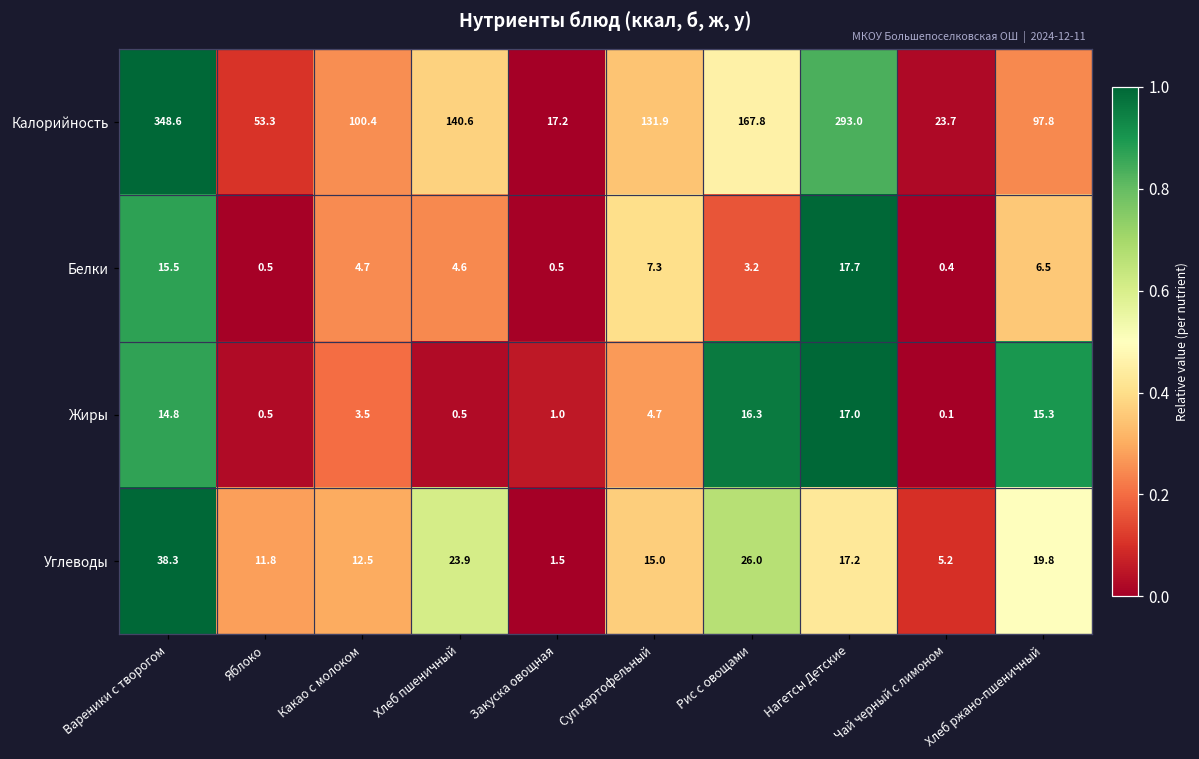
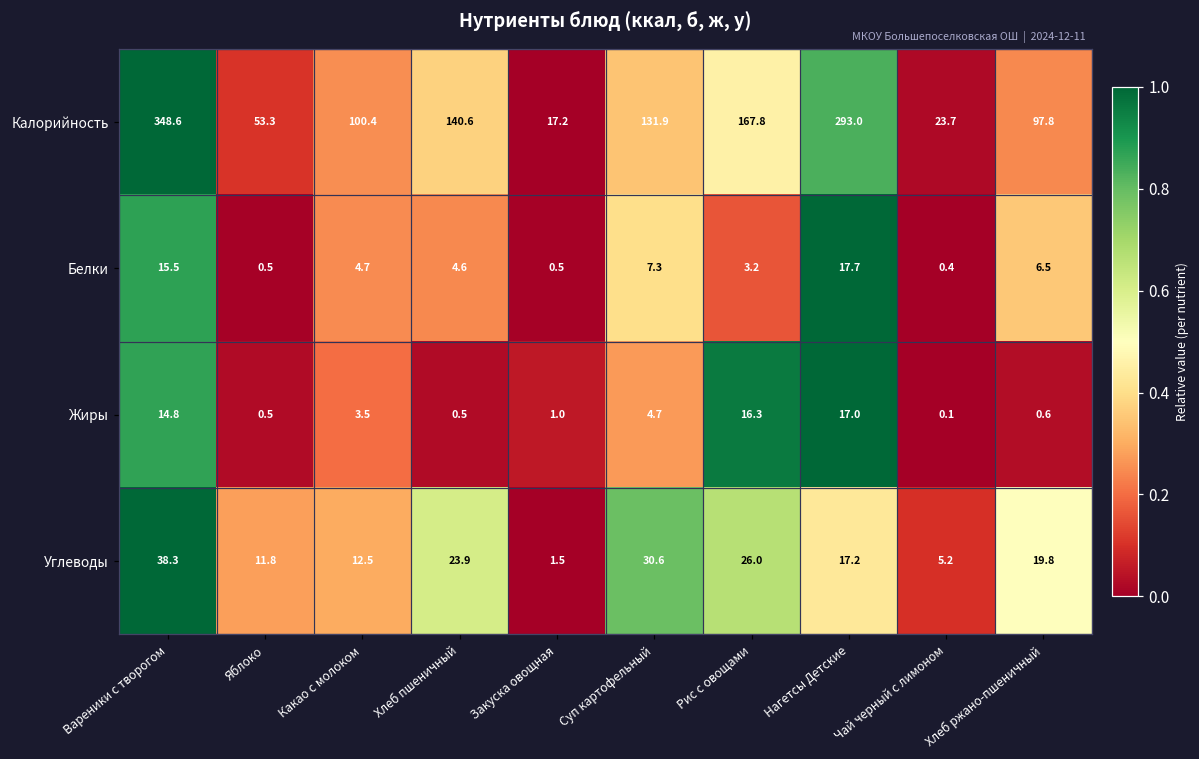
  {
    "Калорийность": {
      "Вареники с творогом": 348.6,
      "Яблоко": 53.3,
      "Какао с молоком": 100.4,
      "Хлеб пшеничный": 140.6,
      "Закуска овощная": 17.2,
      "Суп картофельный": 131.9,
      "Рис с овощами": 167.8,
      "Нагетсы Детские": 293.0,
      "Чай черный с лимоном": 23.7,
      "Хлеб ржано-пшеничный": 97.8
    },
    "Белки": {
      "Вареники с творогом": 15.5,
      "Яблоко": 0.5,
      "Какао с молоком": 4.7,
      "Хлеб пшеничный": 4.6,
      "Закуска овощная": 0.5,
      "Суп картофельный": 7.3,
      "Рис с овощами": 3.2,
      "Нагетсы Детские": 17.7,
      "Чай черный с лимоном": 0.4,
      "Хлеб ржано-пшеничный": 6.5
    },
    "Жиры": {
      "Вареники с творогом": 14.8,
      "Яблоко": 0.5,
      "Какао с молоком": 3.5,
      "Хлеб пшеничный": 0.5,
      "Закуска овощная": 1.0,
      "Суп картофельный": 4.7,
      "Рис с овощами": 16.3,
      "Нагетсы Детские": 17.0,
      "Чай черный с лимоном": 0.1,
-     "Хлеб ржано-пшеничный": 15.3
+     "Хлеб ржано-пшеничный": 0.6
    },
    "Углеводы": {
      "Вареники с творогом": 38.3,
      "Яблоко": 11.8,
      "Какао с молоком": 12.5,
      "Хлеб пшеничный": 23.9,
      "Закуска овощная": 1.5,
-     "Суп картофельный": 15.0,
+     "Суп картофельный": 30.6,
      "Рис с овощами": 26.0,
      "Нагетсы Детские": 17.2,
      "Чай черный с лимоном": 5.2,
      "Хлеб ржано-пшеничный": 19.8
    }
  }
